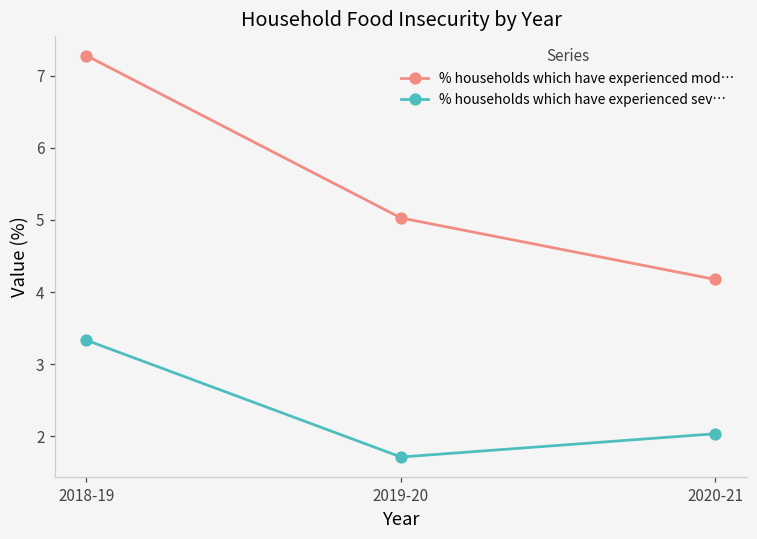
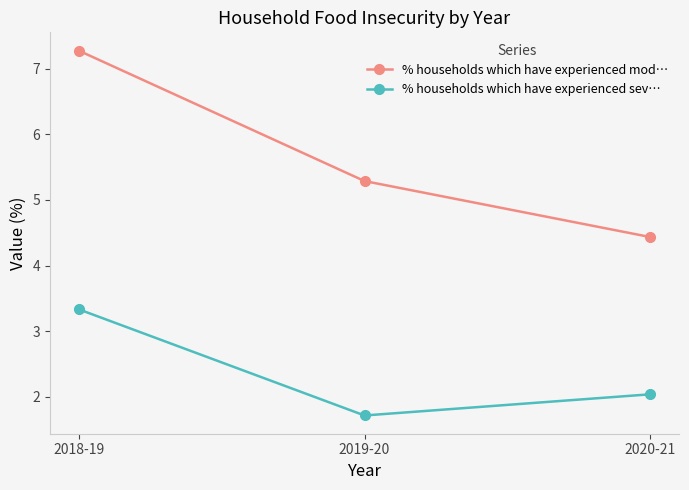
  {
    "% households which have experienced mod…": {
      "2018-19": 7.3,
-     "2019-20": 5.0,
-     "2020-21": 4.2
+     "2019-20": 5.3,
+     "2020-21": 4.4
    },
    "% households which have experienced sev…": {
      "2018-19": 3.3,
      "2019-20": 1.7,
      "2020-21": 2.0
    }
  }
